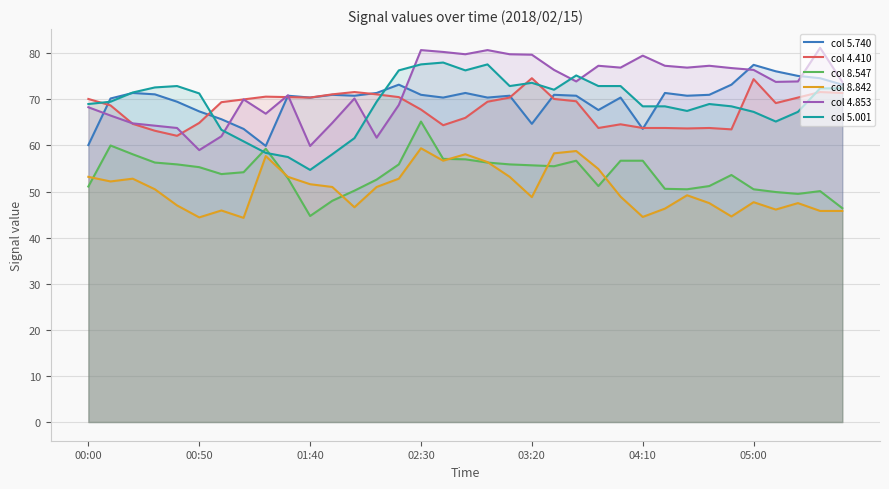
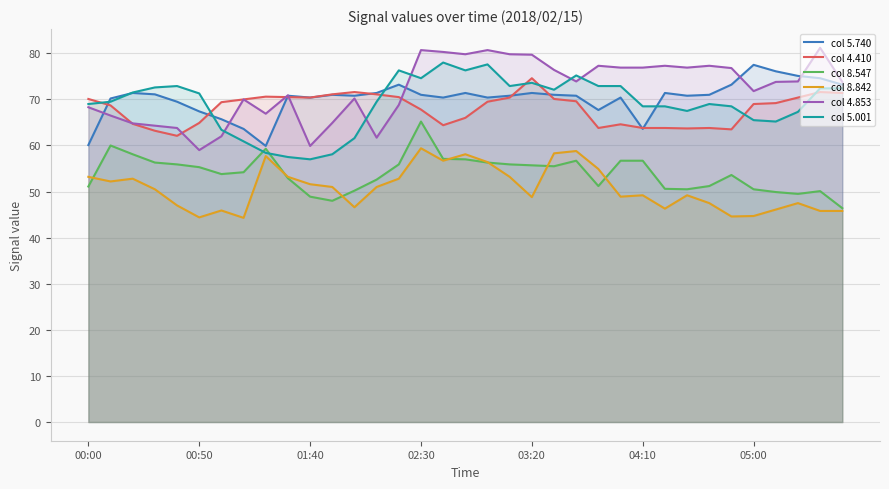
  {
    "col 5.740": {
      "00:00": 60,
      "00:50": 67,
      "02:30": 71,
-     "03:20": 65,
+     "03:20": 71,
      "05:00": 78
    },
    "col 4.410": {
      "00:00": 70,
      "00:50": 65,
      "02:30": 68,
      "03:20": 75,
-     "05:00": 74
+     "05:00": 69
    },
    "col 8.547": {
      "00:00": 51,
      "00:50": 55,
-     "01:40": 45,
+     "01:40": 49,
      "02:30": 65,
      "03:20": 56,
      "04:10": 57,
      "05:00": 51
    },
    "col 8.842": {
      "00:00": 53,
      "00:50": 44,
      "01:40": 52,
      "02:30": 59,
      "03:20": 49,
-     "04:10": 45,
-     "05:00": 48
+     "04:10": 49,
+     "05:00": 45
    },
    "col 4.853": {
      "00:00": 68,
      "00:50": 59,
      "01:40": 60,
      "02:30": 81,
      "03:20": 80,
-     "04:10": 80,
-     "05:00": 76
+     "04:10": 77,
+     "05:00": 72
    },
    "col 5.001": {
      "00:00": 69,
      "00:50": 71,
-     "01:40": 55,
-     "02:30": 78,
+     "01:40": 57,
+     "02:30": 75,
      "03:20": 74,
      "04:10": 69,
-     "05:00": 67
+     "05:00": 66
    }
  }
